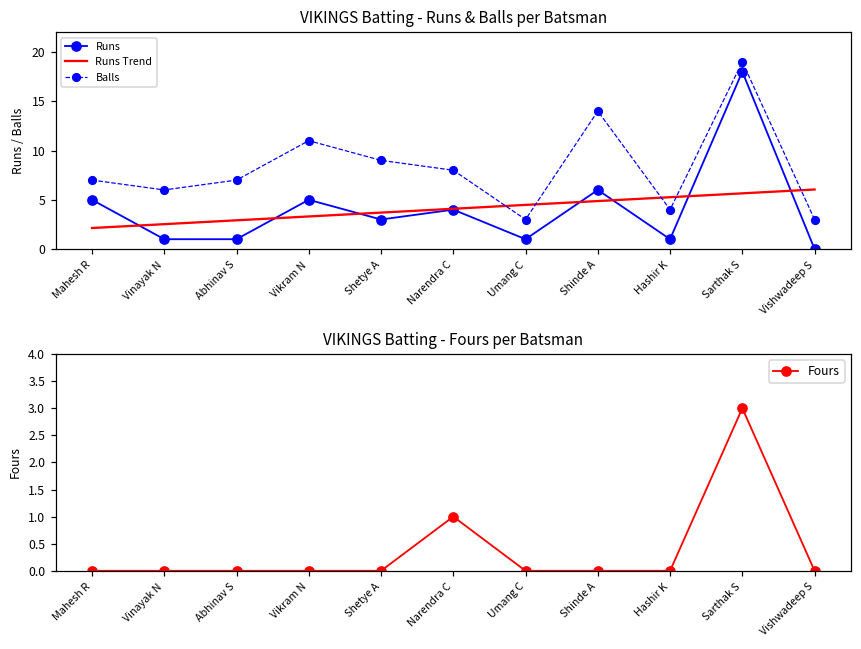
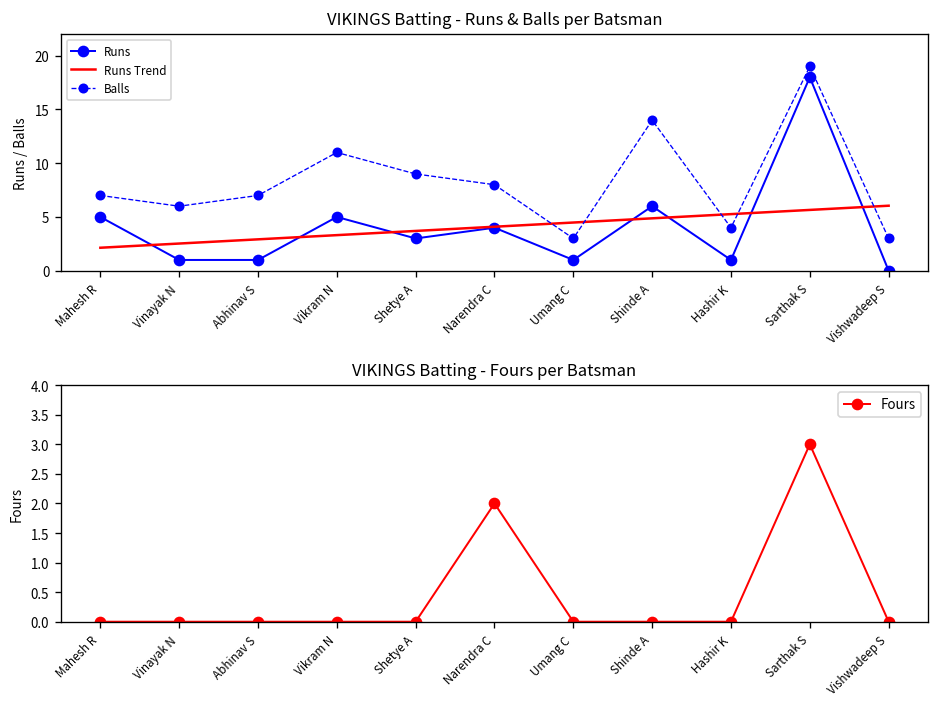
  {
    "VIKINGS Batting - Runs & Balls per Batsman": {
      "Runs Trend": {
        "Mahesh R": 2,
        "Vinayak N": 3,
        "Abhinav S": 3,
        "Vikram N": 3,
        "Shetye A": 4,
        "Umang C": 4,
        "Shinde A": 5,
        "Hashir K": 5,
        "Sarthak S": 6,
        "Vishwadeep S": 6
      }
    },
    "VIKINGS Batting - Fours per Batsman": {
      "Mahesh R": 0,
      "Vinayak N": 0,
      "Abhinav S": 0,
      "Vikram N": 0,
      "Shetye A": 0,
-     "Narendra C": 1,
+     "Narendra C": 2,
      "Umang C": 0,
      "Shinde A": 0,
      "Hashir K": 0,
      "Sarthak S": 3,
      "Vishwadeep S": 0
    }
  }
